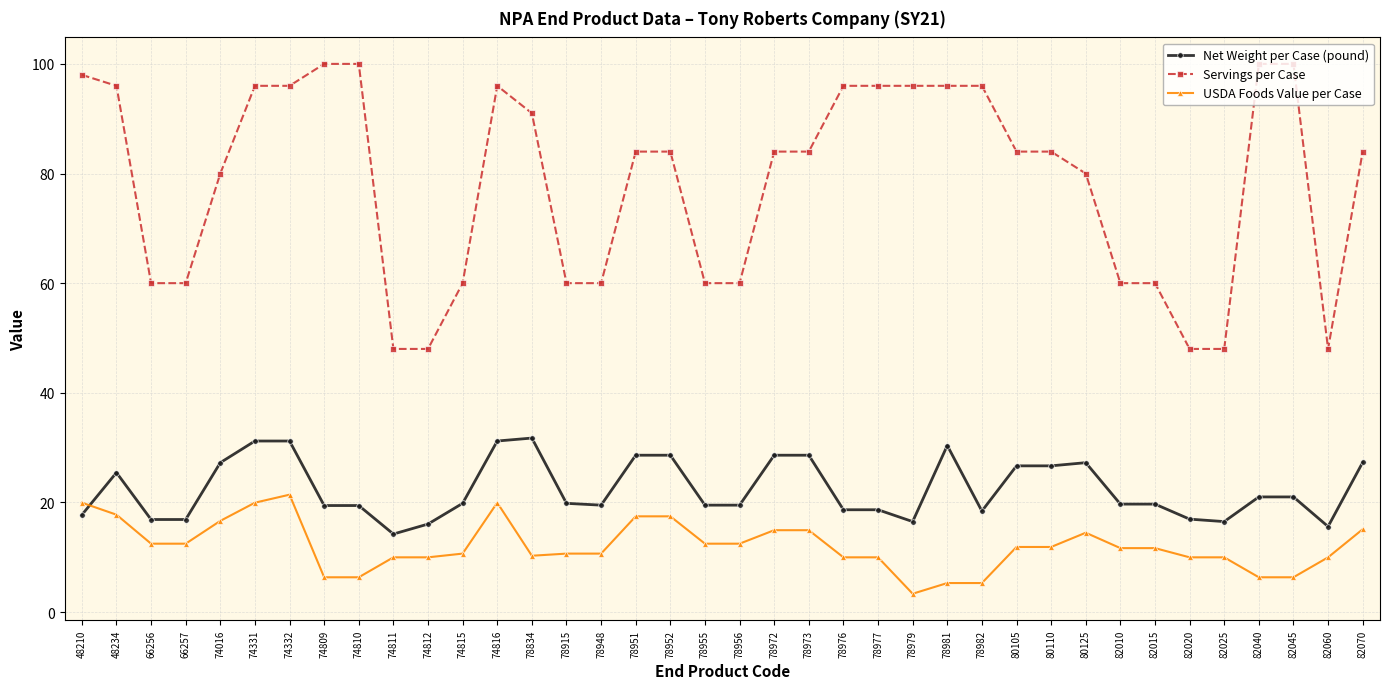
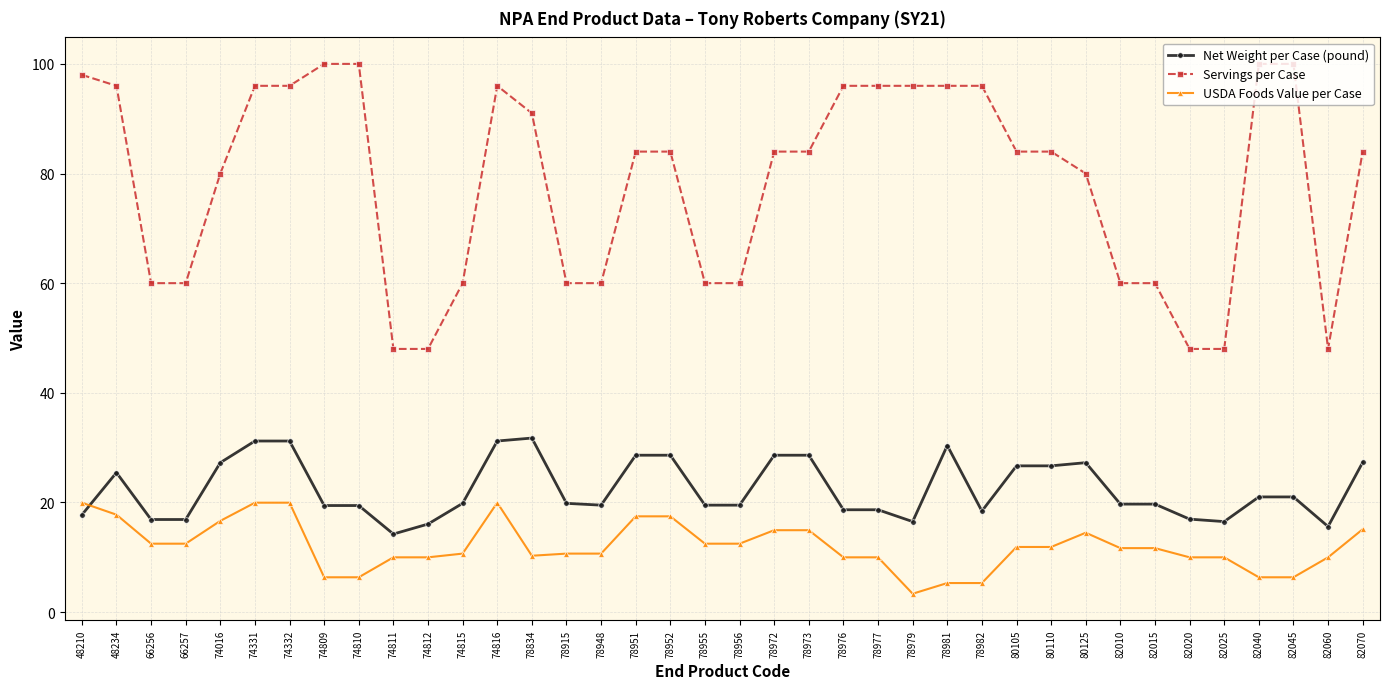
  {
    "Net Weight per Case (pound)": {
      "48210": 18,
      "48234": 25,
      "66256": 17,
      "66257": 17,
      "74016": 27,
      "74331": 31,
      "74332": 31,
      "74809": 19,
      "74810": 19,
      "74811": 14,
      "74812": 16,
      "74815": 20,
      "74816": 31,
      "78834": 32,
      "78915": 20,
      "78948": 20,
      "78951": 29,
      "78952": 29,
      "78955": 20,
      "78956": 20,
      "78972": 29,
      "78973": 29,
      "78976": 19,
      "78977": 19,
      "78979": 17,
      "78981": 30,
      "78982": 18,
      "80105": 27,
      "80110": 27,
      "80125": 27,
      "82010": 20,
      "82015": 20,
      "82020": 17,
      "82025": 17,
      "82040": 21,
      "82045": 21,
      "82060": 16,
      "82070": 27
    },
    "Servings per Case": {
      "48210": 98,
      "48234": 96,
      "66256": 60,
      "66257": 60,
      "74016": 80,
      "74331": 96,
      "74332": 96,
      "74809": 100,
      "74810": 100,
      "74811": 48,
      "74812": 48,
      "74815": 60,
      "74816": 96,
      "78834": 91,
      "78915": 60,
      "78948": 60,
      "78951": 84,
      "78952": 84,
      "78955": 60,
      "78956": 60,
      "78972": 84,
      "78973": 84,
      "78976": 96,
      "78977": 96,
      "78979": 96,
      "78981": 96,
      "78982": 96,
      "80105": 84,
      "80110": 84,
      "80125": 80,
      "82010": 60,
      "82015": 60,
      "82020": 48,
      "82025": 48,
      "82060": 48,
      "82070": 84
    },
    "USDA Foods Value per Case": {
      "48210": 20,
      "48234": 18,
      "66256": 12,
      "66257": 12,
      "74016": 17,
      "74331": 20,
-     "74332": 21,
+     "74332": 20,
      "74809": 6,
      "74810": 6,
      "74811": 10,
      "74812": 10,
      "74815": 11,
      "74816": 20,
      "78834": 10,
      "78915": 11,
      "78948": 11,
      "78951": 17,
      "78952": 17,
      "78955": 12,
      "78956": 12,
      "78972": 15,
      "78973": 15,
      "78976": 10,
      "78977": 10,
      "78979": 3,
      "78981": 5,
      "78982": 5,
      "80105": 12,
      "80110": 12,
      "80125": 14,
      "82010": 12,
      "82015": 12,
      "82020": 10,
      "82025": 10,
      "82040": 6,
      "82045": 6,
      "82060": 10,
      "82070": 15
    }
  }
